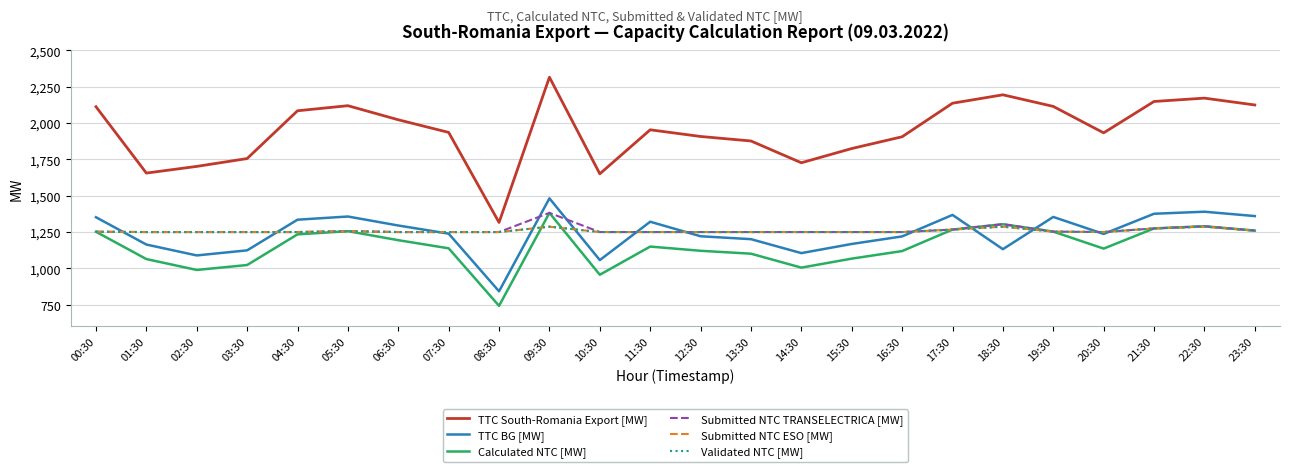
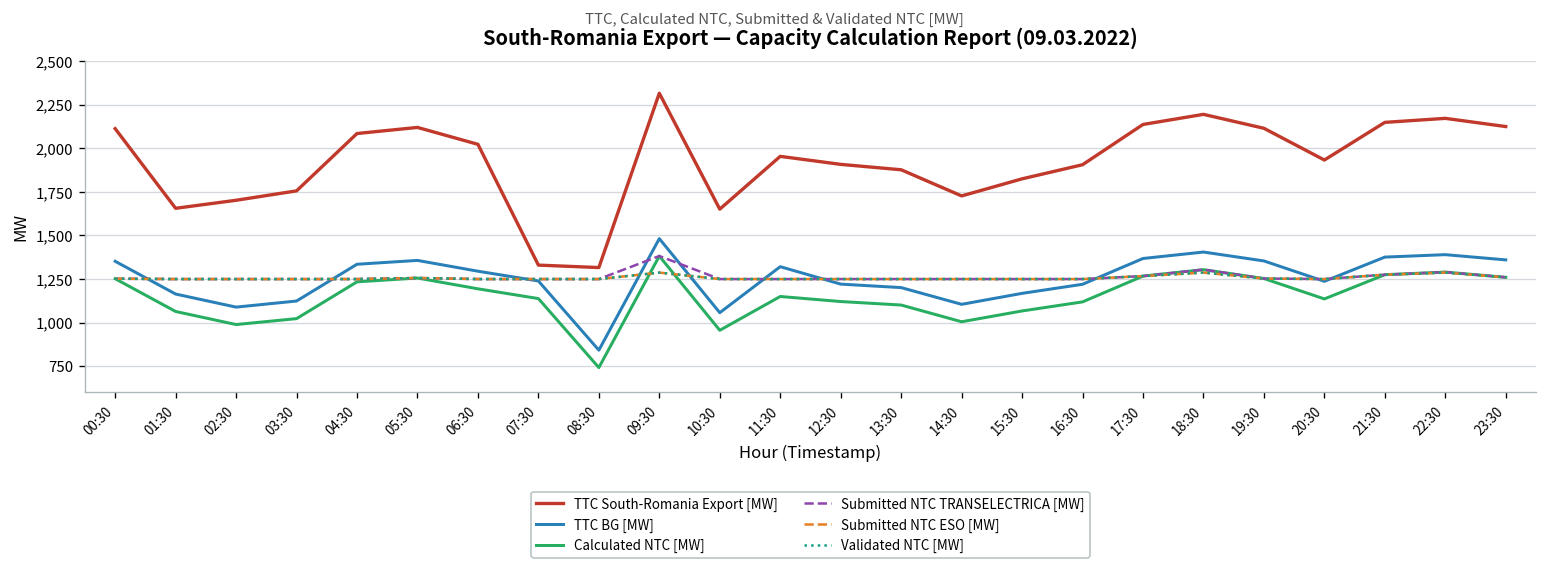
  {
    "TTC South-Romania Export [MW]": {
      "00:30": "2,110",
      "01:30": "1,660",
      "02:30": "1,700",
      "03:30": "1,760",
      "04:30": "2,090",
      "05:30": "2,120",
      "06:30": "2,020",
-     "07:30": "1,940",
+     "07:30": "1,330",
      "08:30": "1,320",
      "09:30": "2,320",
      "10:30": "1,650",
      "11:30": "1,950",
      "12:30": "1,910",
      "13:30": "1,880",
      "14:30": "1,730",
      "15:30": "1,830",
      "16:30": "1,910",
      "17:30": "2,140",
      "18:30": "2,200",
      "19:30": "2,120",
      "20:30": "1,930",
      "21:30": "2,150",
      "22:30": "2,170",
      "23:30": "2,130"
    },
    "TTC BG [MW]": {
      "00:30": "1,350",
      "01:30": "1,160",
      "02:30": "1,090",
      "03:30": "1,120",
      "04:30": "1,340",
      "05:30": "1,360",
      "06:30": "1,300",
      "08:30": "840",
      "09:30": "1,480",
      "10:30": "1,060",
      "11:30": "1,320",
      "12:30": "1,220",
      "13:30": "1,200",
      "14:30": "1,110",
      "15:30": "1,170",
      "16:30": "1,220",
      "17:30": "1,370",
-     "18:30": "1,130",
+     "18:30": "1,410",
      "19:30": "1,350",
      "21:30": "1,380",
      "22:30": "1,390",
      "23:30": "1,360"
    }
  }
